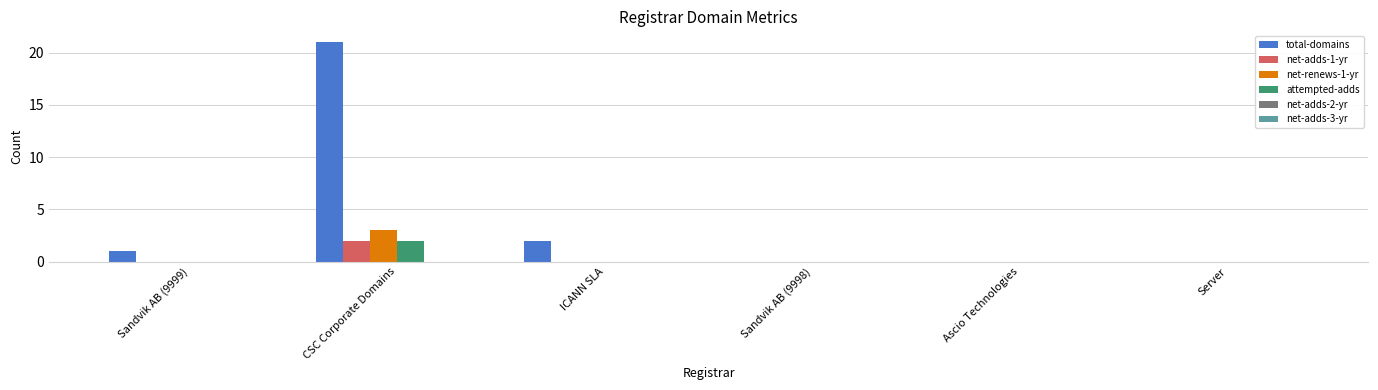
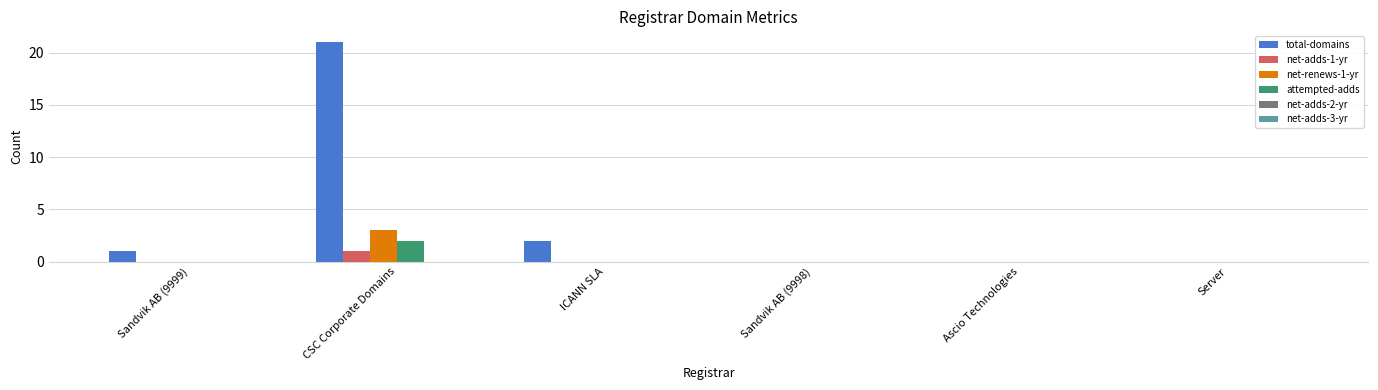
  {
    "total-domains": {
      "Sandvik AB (9999)": 1,
      "CSC Corporate Domains": 21,
      "ICANN SLA": 2,
      "Sandvik AB (9998)": 0,
      "Ascio Technologies": 0,
      "Server": 0
    },
    "net-adds-1-yr": {
      "Sandvik AB (9999)": 0,
-     "CSC Corporate Domains": 2,
+     "CSC Corporate Domains": 1,
      "ICANN SLA": 0,
      "Sandvik AB (9998)": 0,
      "Ascio Technologies": 0,
      "Server": 0
    },
    "net-renews-1-yr": {
      "Sandvik AB (9999)": 0,
      "CSC Corporate Domains": 3,
      "ICANN SLA": 0,
      "Sandvik AB (9998)": 0,
      "Ascio Technologies": 0,
      "Server": 0
    }
  }
